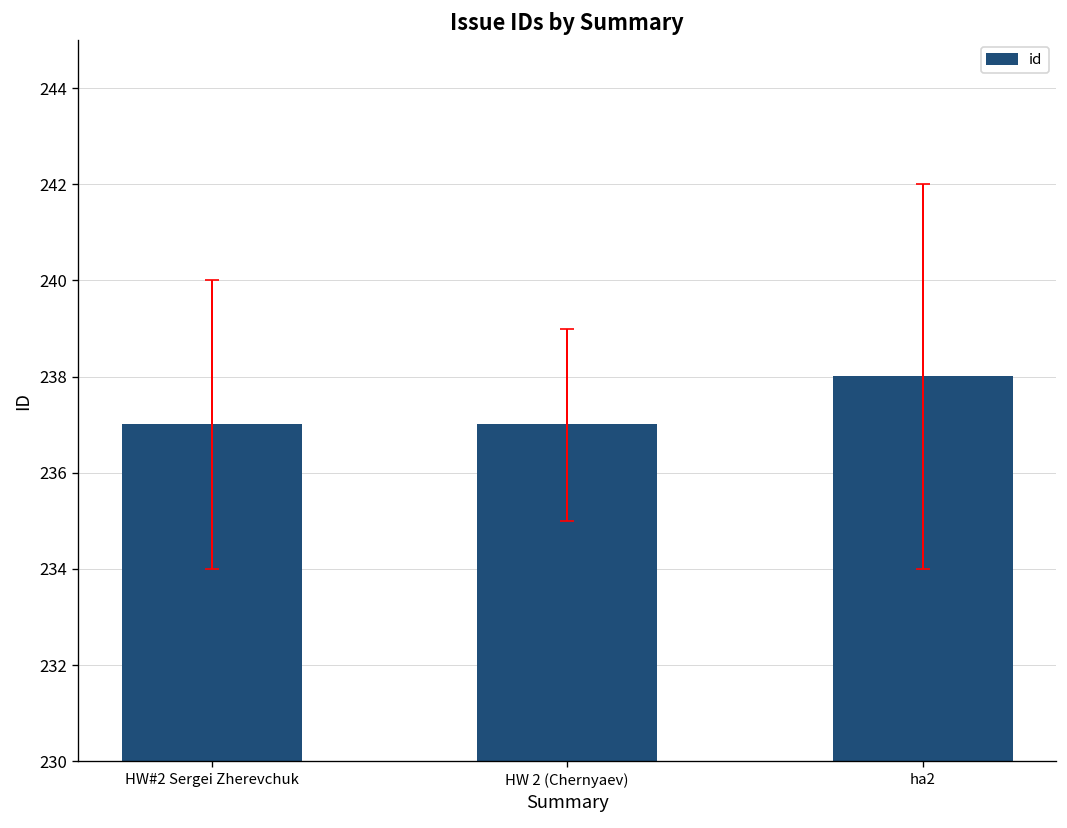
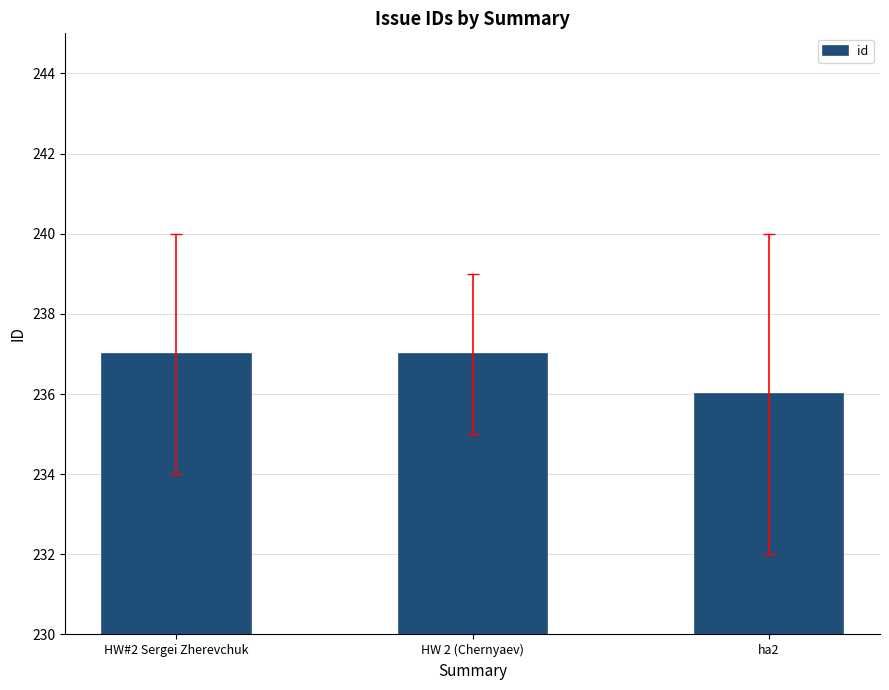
  {
    "id": {
      "HW#2 Sergei Zherevchuk": 237,
      "HW 2 (Chernyaev)": 237,
-     "ha2": 238
+     "ha2": 236
    }
  }
